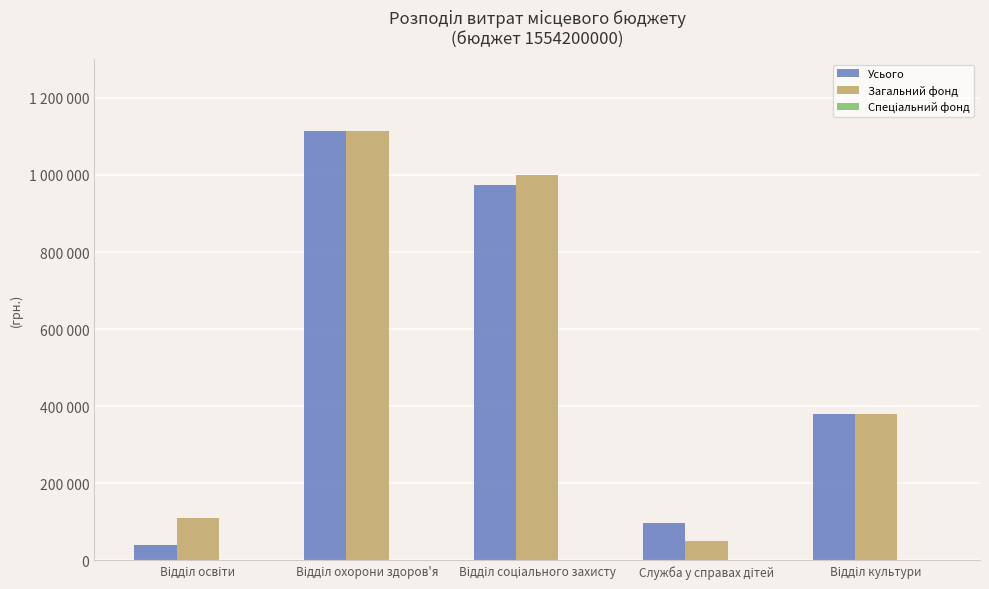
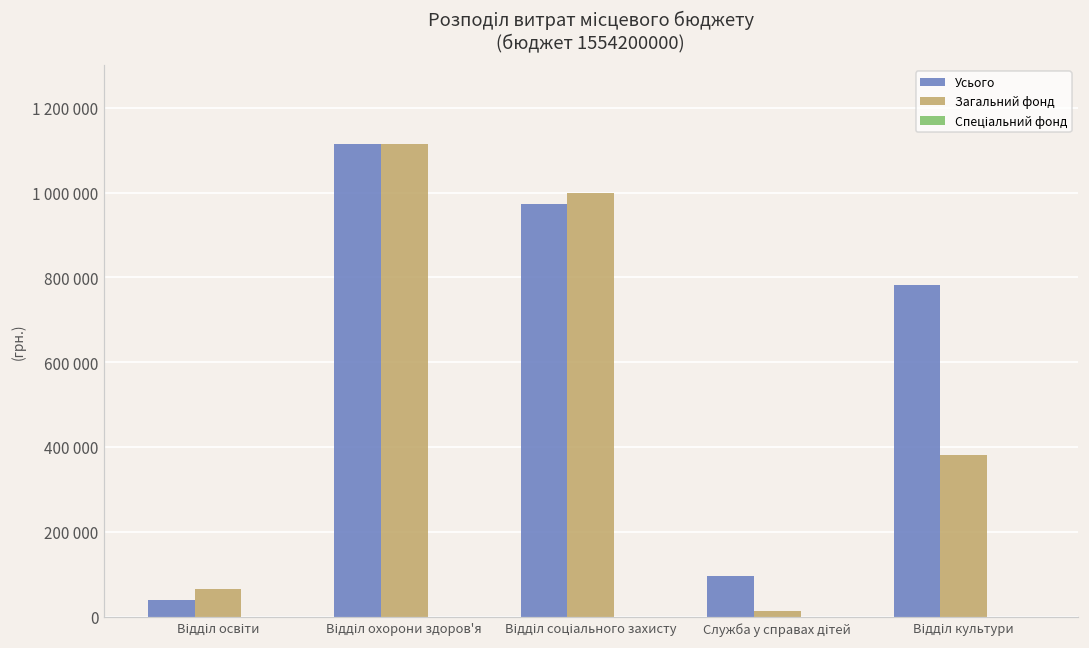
  {
    "Усього": {
      "Відділ освіти": 40000,
      "Відділ охорони здоров'я": 1110000,
      "Відділ соціального захисту": 970000,
      "Служба у справах дітей": 100000,
-     "Відділ культури": 380000
+     "Відділ культури": 780000
    },
    "Загальний фонд": {
-     "Відділ освіти": 110000,
+     "Відділ освіти": 60000,
      "Відділ охорони здоров'я": 1110000,
      "Відділ соціального захисту": 1000000,
-     "Служба у справах дітей": 50000,
+     "Служба у справах дітей": 10000,
      "Відділ культури": 380000
    },
    "Спеціальний фонд": {
      "Відділ освіти": 0,
      "Відділ охорони здоров'я": 0,
      "Відділ соціального захисту": 0,
      "Служба у справах дітей": 0,
      "Відділ культури": 0
    }
  }
